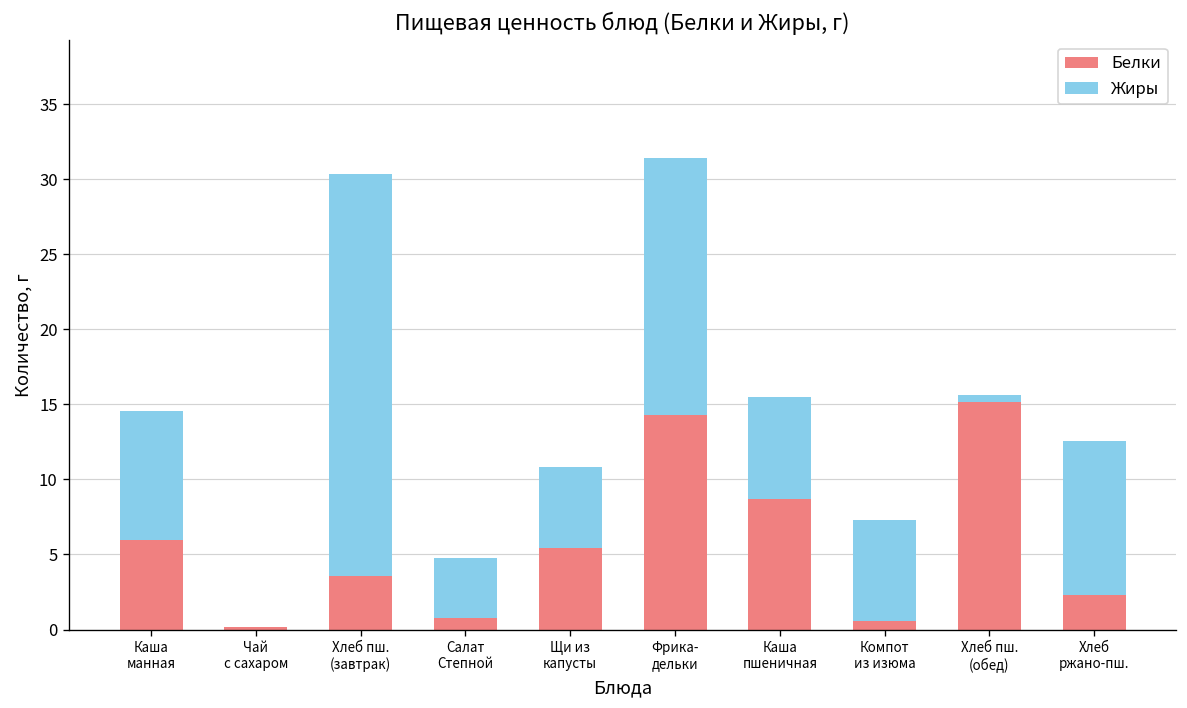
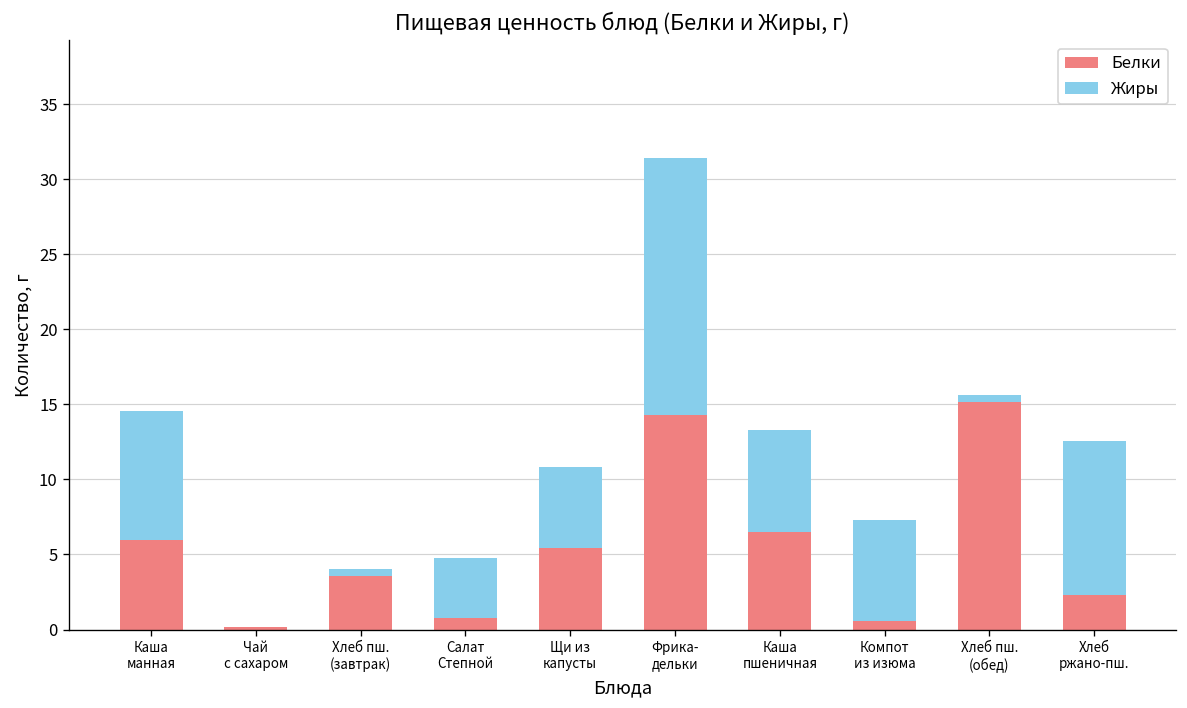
  {
    "Белки": {
      "Каша манная": 6.0,
      "Чай с сахаром": 0.2,
      "Хлеб пш. (завтрак)": 3.6,
      "Салат Степной": 0.8,
      "Щи из капусты": 5.4,
      "Фрика- дельки": 14.3,
-     "Каша пшеничная": 8.7,
+     "Каша пшеничная": 6.5,
      "Компот из изюма": 0.6,
      "Хлеб пш. (обед)": 15.2,
      "Хлеб ржано-пш.": 2.3
    },
    "Жиры": {
      "Каша манная": 8.6,
      "Чай с сахаром": 0.0,
-     "Хлеб пш. (завтрак)": 26.8,
+     "Хлеб пш. (завтрак)": 0.5,
      "Салат Степной": 4.0,
      "Щи из капусты": 5.4,
      "Фрика- дельки": 17.1,
      "Каша пшеничная": 6.8,
      "Компот из изюма": 6.7,
      "Хлеб пш. (обед)": 0.5,
      "Хлеб ржано-пш.": 10.3
    }
  }
